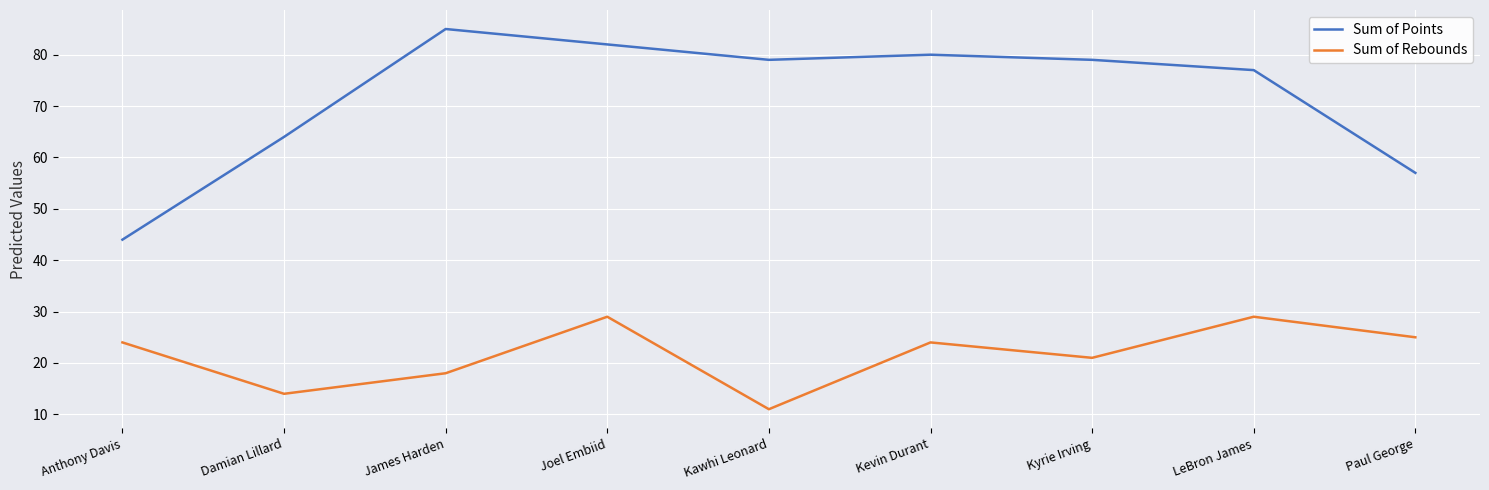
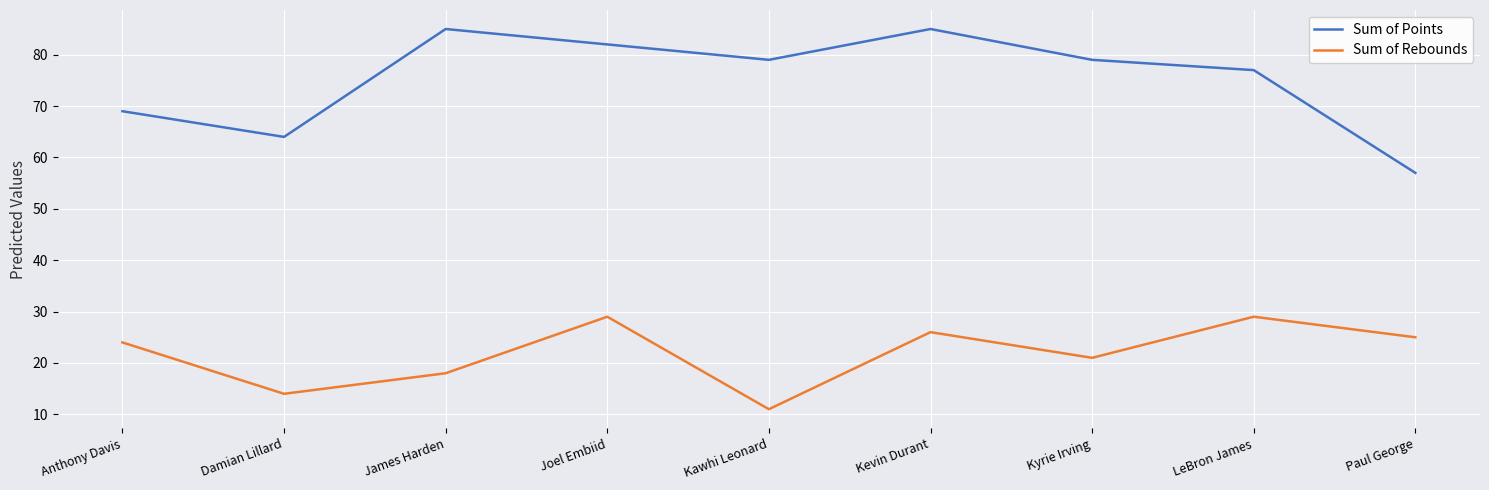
  {
    "Sum of Points": {
-     "Anthony Davis": 44,
+     "Anthony Davis": 69,
      "Damian Lillard": 64,
      "James Harden": 85,
      "Joel Embiid": 82,
      "Kawhi Leonard": 79,
-     "Kevin Durant": 80,
+     "Kevin Durant": 85,
      "Kyrie Irving": 79,
      "LeBron James": 77,
      "Paul George": 57
    },
    "Sum of Rebounds": {
      "Anthony Davis": 24,
      "Damian Lillard": 14,
      "James Harden": 18,
      "Joel Embiid": 29,
      "Kawhi Leonard": 11,
-     "Kevin Durant": 24,
+     "Kevin Durant": 26,
      "Kyrie Irving": 21,
      "LeBron James": 29,
      "Paul George": 25
    }
  }
